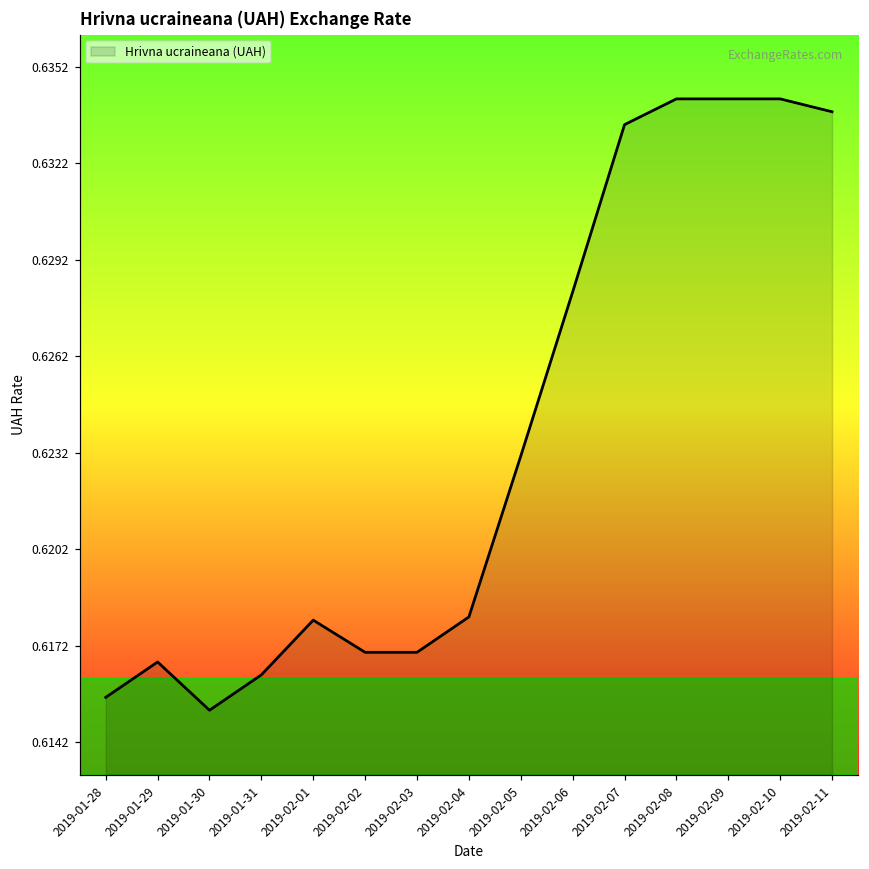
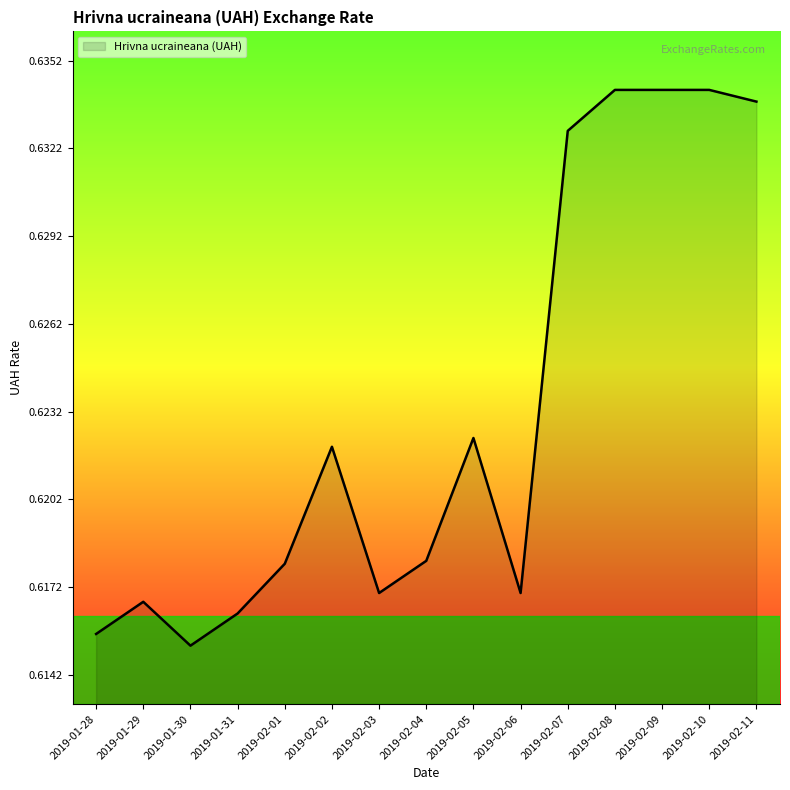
  {
    "2019-01-29": 0.6167,
    "2019-01-31": 0.6163,
    "2019-02-01": 0.6180,
-   "2019-02-02": 0.617,
+   "2019-02-02": 0.622,
    "2019-02-03": 0.6170,
    "2019-02-04": 0.6181,
-   "2019-02-05": 0.6231,
-   "2019-02-06": 0.6282,
-   "2019-02-07": 0.6334,
+   "2019-02-05": 0.6223,
+   "2019-02-06": 0.6170,
+   "2019-02-07": 0.6328,
    "2019-02-08": 0.6342,
    "2019-02-09": 0.6342,
    "2019-02-10": 0.6342,
    "2019-02-11": 0.6338
  }
